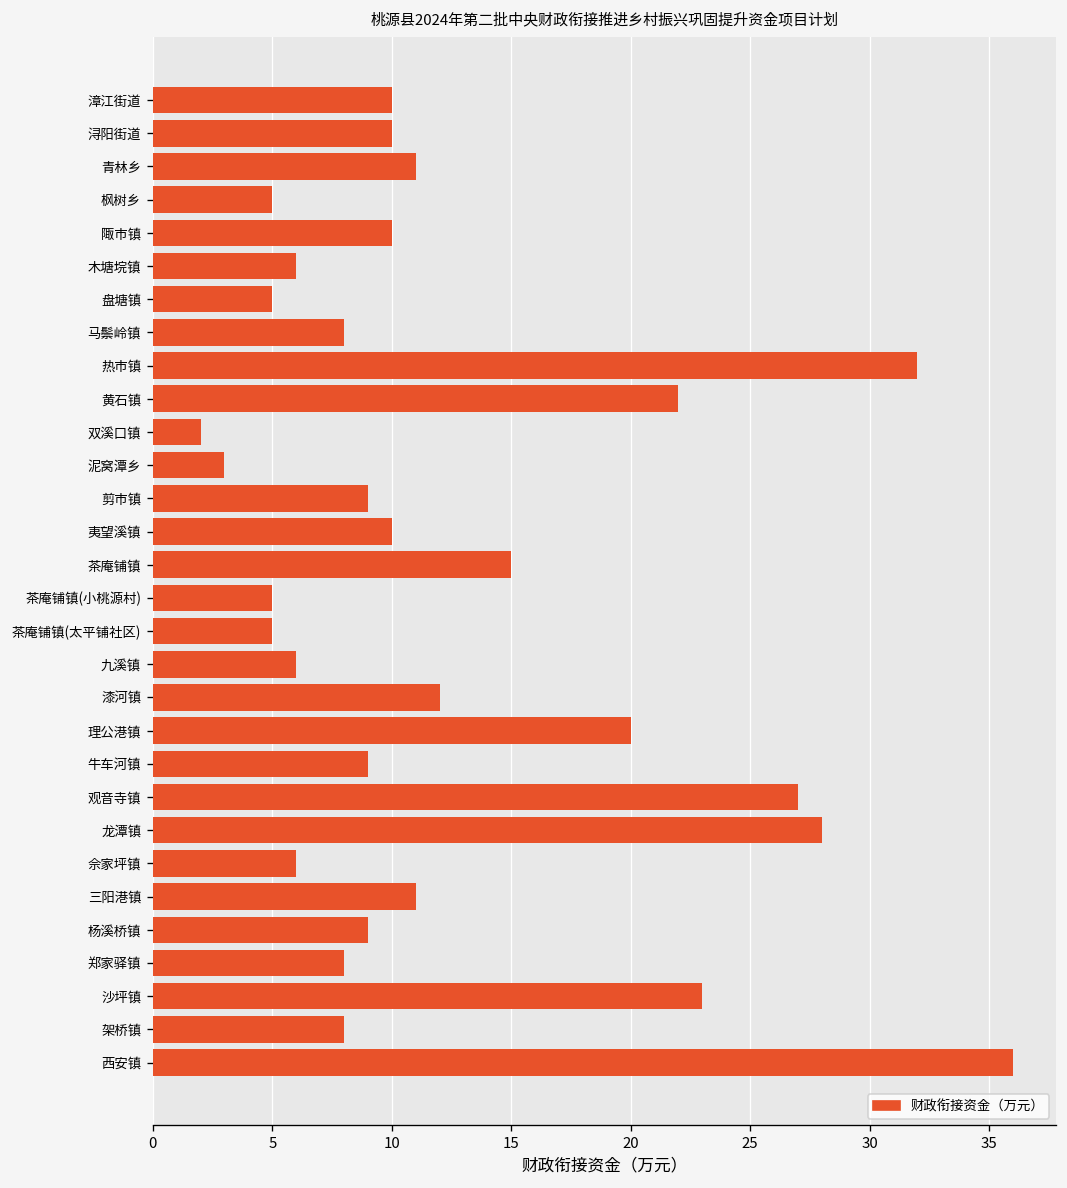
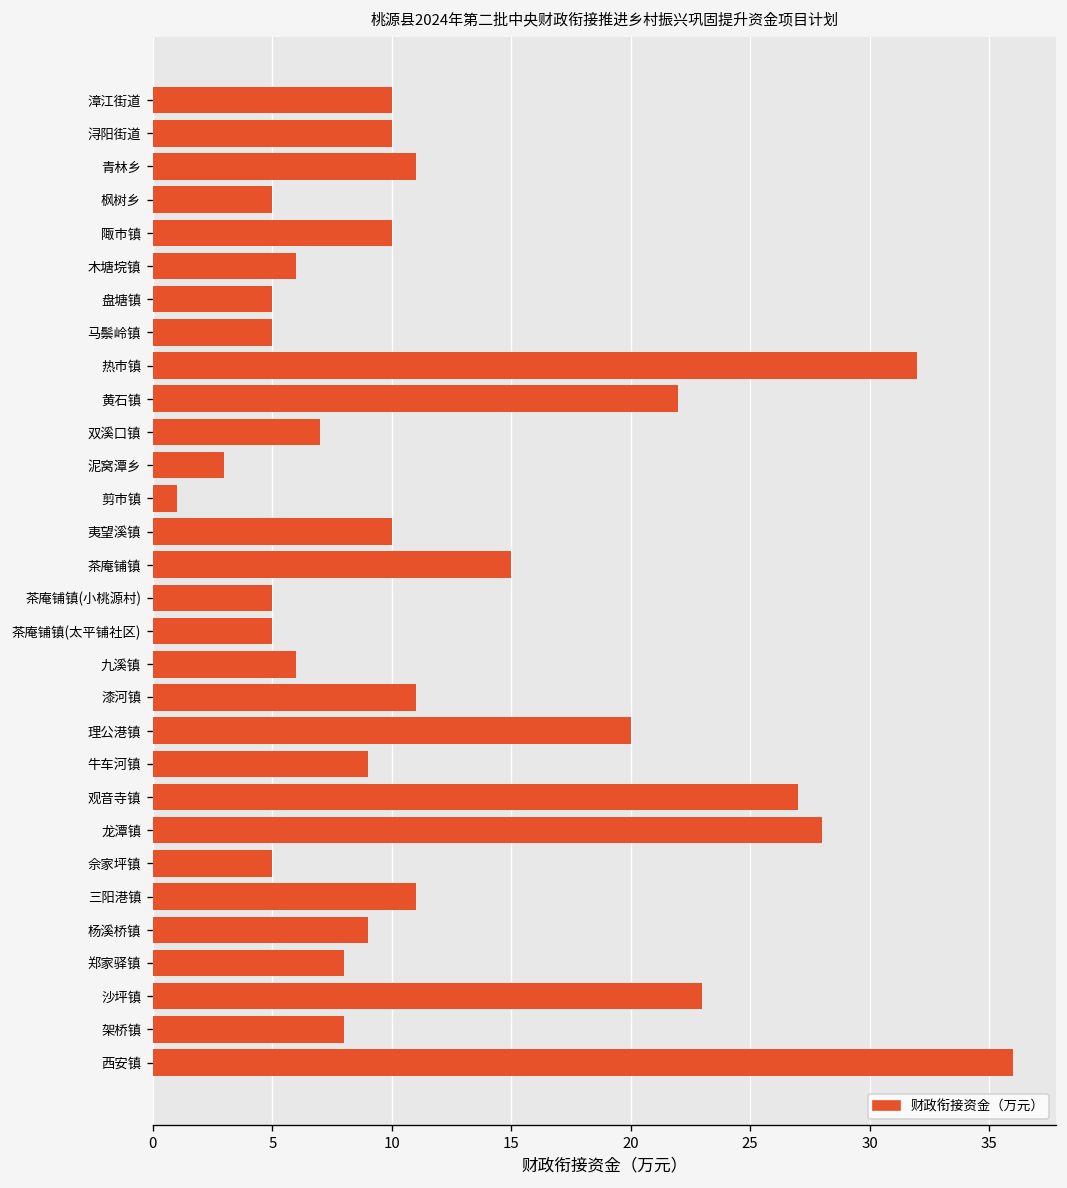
  {
    "漳江街道": 10,
    "浔阳街道": 10,
    "青林乡": 11,
    "枫树乡": 5,
    "陬市镇": 10,
    "木塘垸镇": 6,
    "盘塘镇": 5,
-   "马鬃岭镇": 8,
+   "马鬃岭镇": 5,
    "热市镇": 32,
    "黄石镇": 22,
-   "双溪口镇": 2,
+   "双溪口镇": 7,
    "泥窝潭乡": 3,
-   "剪市镇": 9,
+   "剪市镇": 1,
    "夷望溪镇": 10,
    "茶庵铺镇": 15,
    "茶庵铺镇(小桃源村)": 5,
    "茶庵铺镇(太平铺社区)": 5,
    "九溪镇": 6,
-   "漆河镇": 12,
+   "漆河镇": 11,
    "理公港镇": 20,
    "牛车河镇": 9,
    "观音寺镇": 27,
    "龙潭镇": 28,
-   "佘家坪镇": 6,
+   "佘家坪镇": 5,
    "三阳港镇": 11,
    "杨溪桥镇": 9,
    "郑家驿镇": 8,
    "沙坪镇": 23,
    "架桥镇": 8,
    "西安镇": 36
  }
